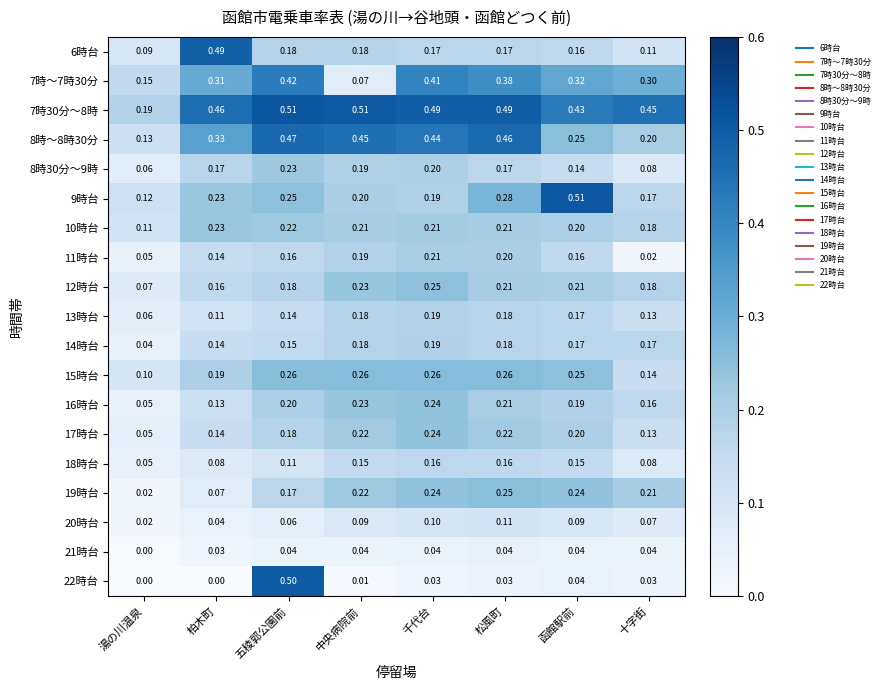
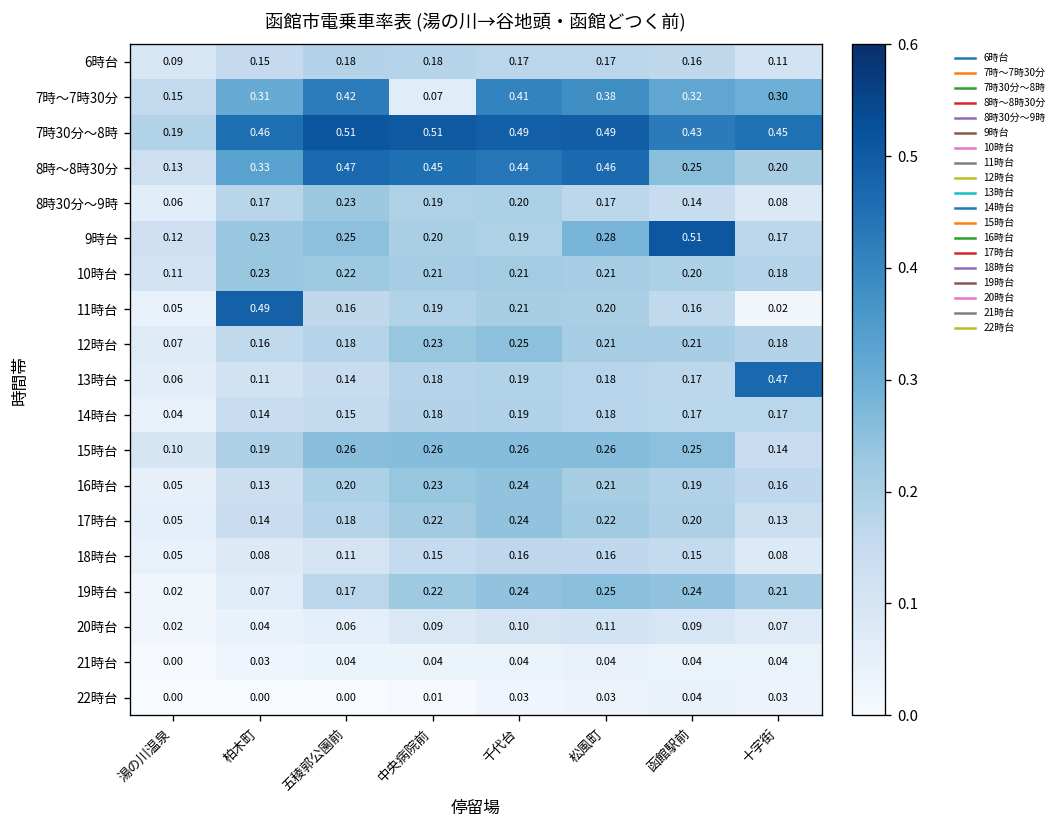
  {
    "6時台": {
      "湯の川温泉": 0.09,
-     "柏木町": 0.49,
+     "柏木町": 0.15,
      "五稜郭公園前": 0.18,
      "中央病院前": 0.18,
      "千代台": 0.17,
      "松風町": 0.17,
      "函館駅前": 0.16,
      "十字街": 0.11
    },
    "7時～7時30分": {
      "湯の川温泉": 0.15,
      "柏木町": 0.31,
      "五稜郭公園前": 0.42,
      "中央病院前": 0.07,
      "千代台": 0.41,
      "松風町": 0.38,
      "函館駅前": 0.32,
      "十字街": 0.30
    },
    "7時30分～8時": {
      "湯の川温泉": 0.19,
      "柏木町": 0.46,
      "五稜郭公園前": 0.51,
      "中央病院前": 0.51,
      "千代台": 0.49,
      "松風町": 0.49,
      "函館駅前": 0.43,
      "十字街": 0.45
    },
    "8時～8時30分": {
      "湯の川温泉": 0.13,
      "柏木町": 0.33,
      "五稜郭公園前": 0.47,
      "中央病院前": 0.45,
      "千代台": 0.44,
      "松風町": 0.46,
      "函館駅前": 0.25,
      "十字街": 0.20
    },
    "8時30分～9時": {
      "湯の川温泉": 0.06,
      "柏木町": 0.17,
      "五稜郭公園前": 0.23,
      "中央病院前": 0.19,
      "千代台": 0.20,
      "松風町": 0.17,
      "函館駅前": 0.14,
      "十字街": 0.08
    },
    "9時台": {
      "湯の川温泉": 0.12,
      "柏木町": 0.23,
      "五稜郭公園前": 0.25,
      "中央病院前": 0.20,
      "千代台": 0.19,
      "松風町": 0.28,
      "函館駅前": 0.51,
      "十字街": 0.17
    },
    "10時台": {
      "湯の川温泉": 0.11,
      "柏木町": 0.23,
      "五稜郭公園前": 0.22,
      "中央病院前": 0.21,
      "千代台": 0.21,
      "松風町": 0.21,
      "函館駅前": 0.20,
      "十字街": 0.18
    },
    "11時台": {
      "湯の川温泉": 0.05,
-     "柏木町": 0.14,
+     "柏木町": 0.49,
      "五稜郭公園前": 0.16,
      "中央病院前": 0.19,
      "千代台": 0.21,
      "松風町": 0.20,
      "函館駅前": 0.16,
      "十字街": 0.02
    },
    "12時台": {
      "湯の川温泉": 0.07,
      "柏木町": 0.16,
      "五稜郭公園前": 0.18,
      "中央病院前": 0.23,
      "千代台": 0.25,
      "松風町": 0.21,
      "函館駅前": 0.21,
      "十字街": 0.18
    },
    "13時台": {
      "湯の川温泉": 0.06,
      "柏木町": 0.11,
      "五稜郭公園前": 0.14,
      "中央病院前": 0.18,
      "千代台": 0.19,
      "松風町": 0.18,
      "函館駅前": 0.17,
-     "十字街": 0.13
+     "十字街": 0.47
    },
    "14時台": {
      "湯の川温泉": 0.04,
      "柏木町": 0.14,
      "五稜郭公園前": 0.15,
      "中央病院前": 0.18,
      "千代台": 0.19,
      "松風町": 0.18,
      "函館駅前": 0.17,
      "十字街": 0.17
    },
    "15時台": {
      "湯の川温泉": 0.10,
      "柏木町": 0.19,
      "五稜郭公園前": 0.26,
      "中央病院前": 0.26,
      "千代台": 0.26,
      "松風町": 0.26,
      "函館駅前": 0.25,
      "十字街": 0.14
    },
    "16時台": {
      "湯の川温泉": 0.05,
      "柏木町": 0.13,
      "五稜郭公園前": 0.20,
      "中央病院前": 0.23,
      "千代台": 0.24,
      "松風町": 0.21,
      "函館駅前": 0.19,
      "十字街": 0.16
    },
    "17時台": {
      "湯の川温泉": 0.05,
      "柏木町": 0.14,
      "五稜郭公園前": 0.18,
      "中央病院前": 0.22,
      "千代台": 0.24,
      "松風町": 0.22,
      "函館駅前": 0.20,
      "十字街": 0.13
    },
    "18時台": {
      "湯の川温泉": 0.05,
      "柏木町": 0.08,
      "五稜郭公園前": 0.11,
      "中央病院前": 0.15,
      "千代台": 0.16,
      "松風町": 0.16,
      "函館駅前": 0.15,
      "十字街": 0.08
    },
    "19時台": {
      "湯の川温泉": 0.02,
      "柏木町": 0.07,
      "五稜郭公園前": 0.17,
      "中央病院前": 0.22,
      "千代台": 0.24,
      "松風町": 0.25,
      "函館駅前": 0.24,
      "十字街": 0.21
    },
    "20時台": {
      "湯の川温泉": 0.02,
      "柏木町": 0.04,
      "五稜郭公園前": 0.06,
      "中央病院前": 0.09,
      "千代台": 0.10,
      "松風町": 0.11,
      "函館駅前": 0.09,
      "十字街": 0.07
    },
    "21時台": {
      "湯の川温泉": 0.00,
      "柏木町": 0.03,
      "五稜郭公園前": 0.04,
      "中央病院前": 0.04,
      "千代台": 0.04,
      "松風町": 0.04,
      "函館駅前": 0.04,
      "十字街": 0.04
    },
    "22時台": {
      "湯の川温泉": 0.00,
      "柏木町": 0.00,
-     "五稜郭公園前": 0.50,
+     "五稜郭公園前": 0.00,
      "中央病院前": 0.01,
      "千代台": 0.03,
      "松風町": 0.03,
      "函館駅前": 0.04,
      "十字街": 0.03
    }
  }
